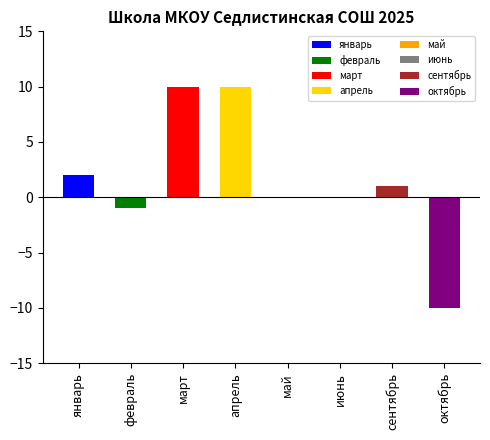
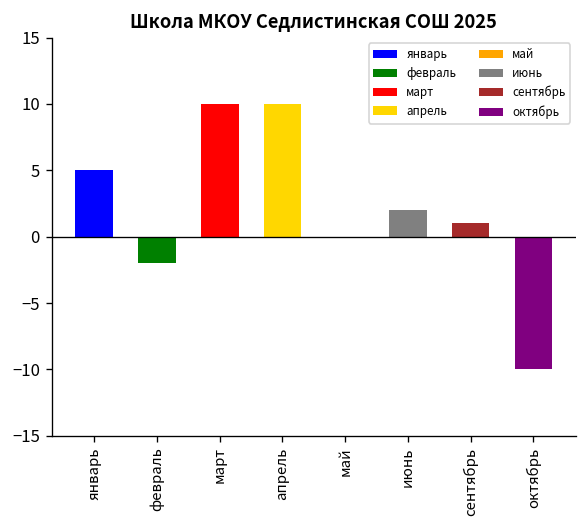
  {
-   "январь": 2,
-   "февраль": -1,
+   "январь": 5,
+   "февраль": -2,
    "март": 10,
    "апрель": 10,
    "май": 0,
-   "июнь": 0,
+   "июнь": 2,
    "сентябрь": 1,
    "октябрь": -10
  }
